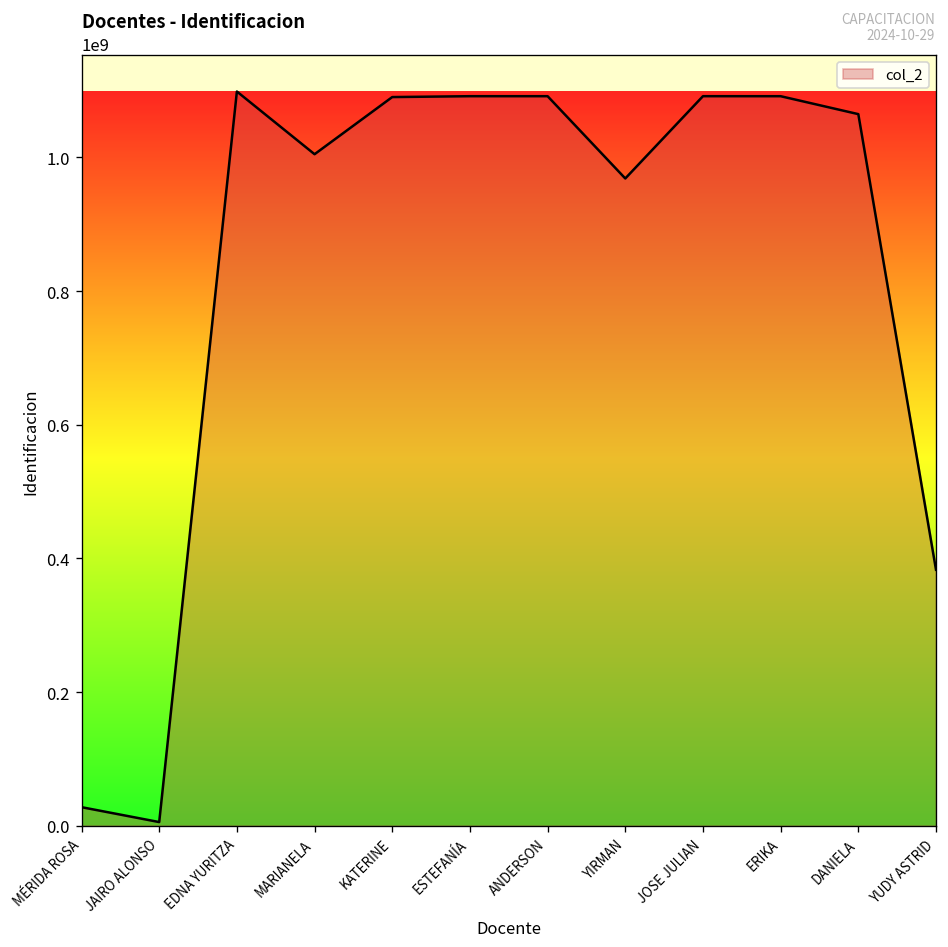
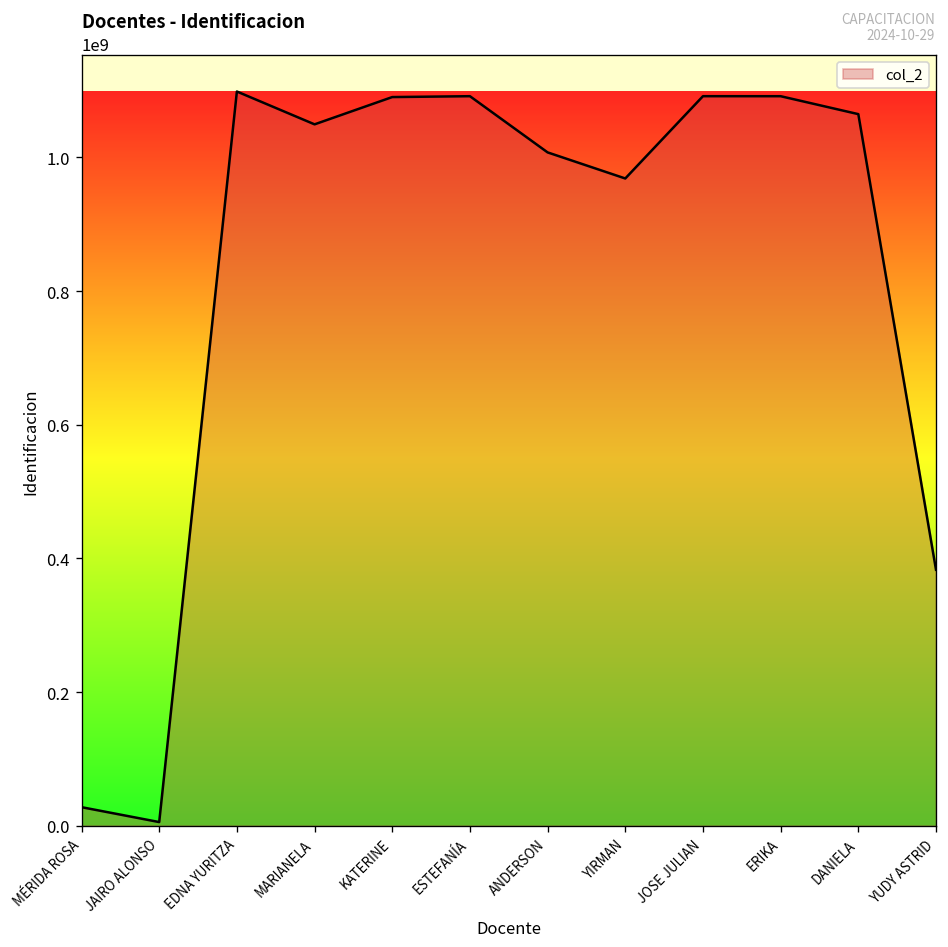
  {
    "MÉRIDA ROSA": 30000000,
    "JAIRO ALONSO": 10000000,
    "EDNA YURITZA": 1100000000,
-   "MARIANELA": 1000000000,
+   "MARIANELA": 1050000000,
    "KATERINE": 1090000000,
    "ESTEFANÍA": 1090000000,
-   "ANDERSON": 1090000000,
+   "ANDERSON": 1010000000,
    "YIRMAN": 970000000,
    "JOSE JULIAN": 1090000000,
    "ERIKA": 1090000000,
    "DANIELA": 1060000000,
    "YUDY ASTRID": 380000000
  }
